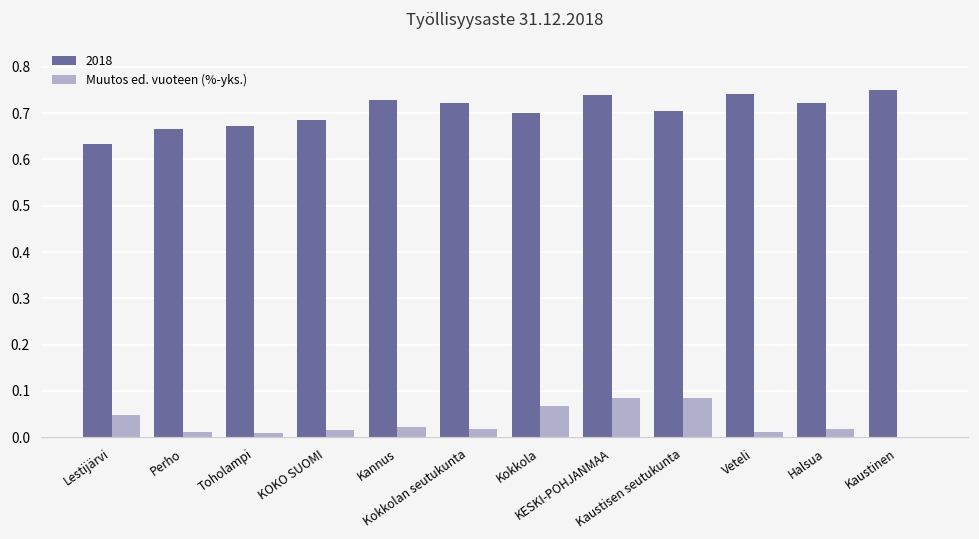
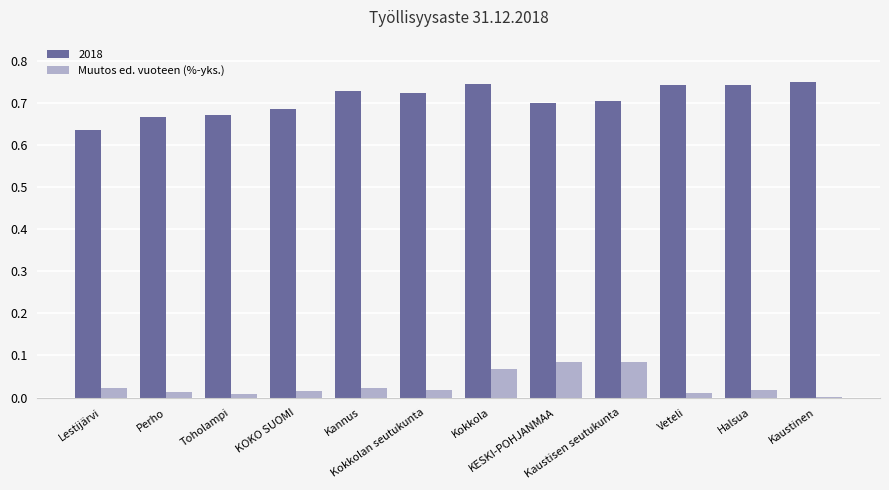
  {
    "2018": {
      "Lestijärvi": 0.63,
      "Perho": 0.67,
      "Toholampi": 0.67,
      "KOKO SUOMI": 0.68,
      "Kannus": 0.73,
      "Kokkolan seutukunta": 0.72,
-     "Kokkola": 0.70,
-     "KESKI-POHJANMAA": 0.74,
+     "Kokkola": 0.74,
+     "KESKI-POHJANMAA": 0.70,
      "Kaustisen seutukunta": 0.70,
      "Veteli": 0.74,
-     "Halsua": 0.72,
+     "Halsua": 0.74,
      "Kaustinen": 0.75
    },
    "Muutos ed. vuoteen (%-yks.)": {
-     "Lestijärvi": 0.05,
+     "Lestijärvi": 0.02,
      "Perho": 0.01,
      "Toholampi": 0.01,
      "KOKO SUOMI": 0.02,
      "Kannus": 0.02,
      "Kokkolan seutukunta": 0.02,
      "Kokkola": 0.07,
      "KESKI-POHJANMAA": 0.08,
      "Kaustisen seutukunta": 0.08,
      "Veteli": 0.01,
      "Halsua": 0.02
    }
  }
